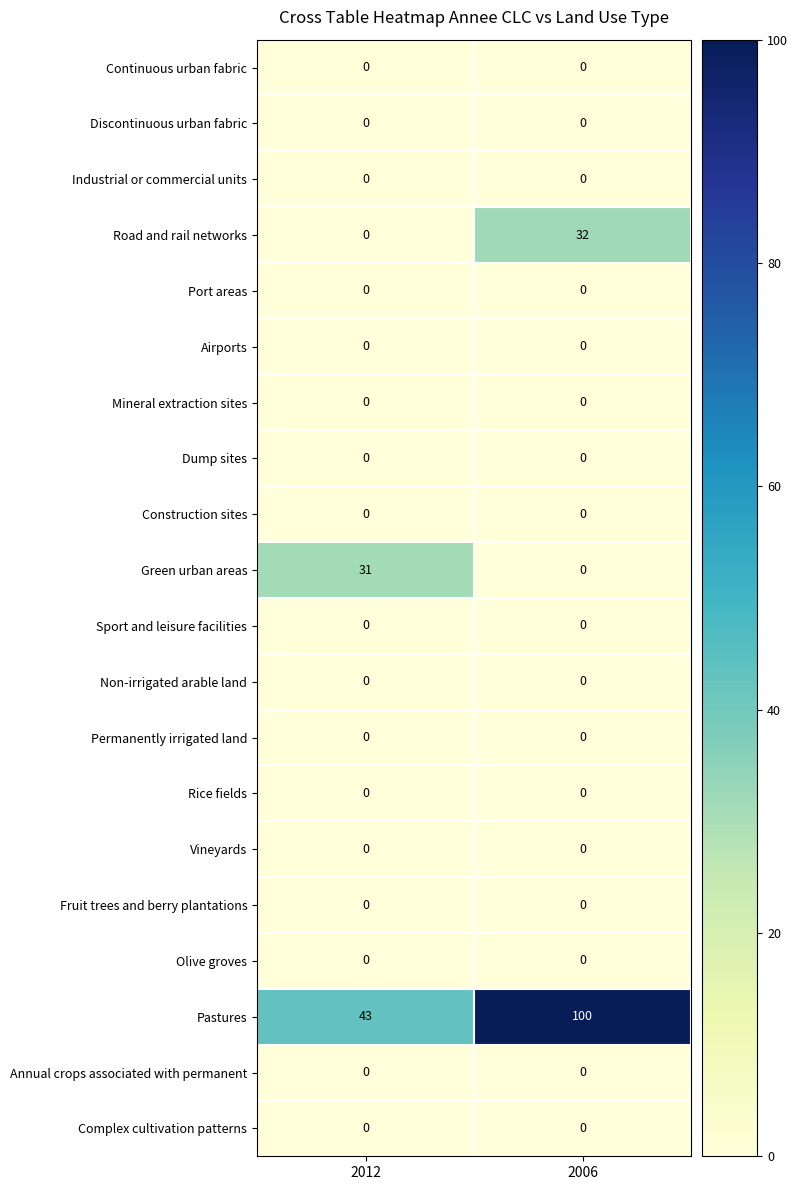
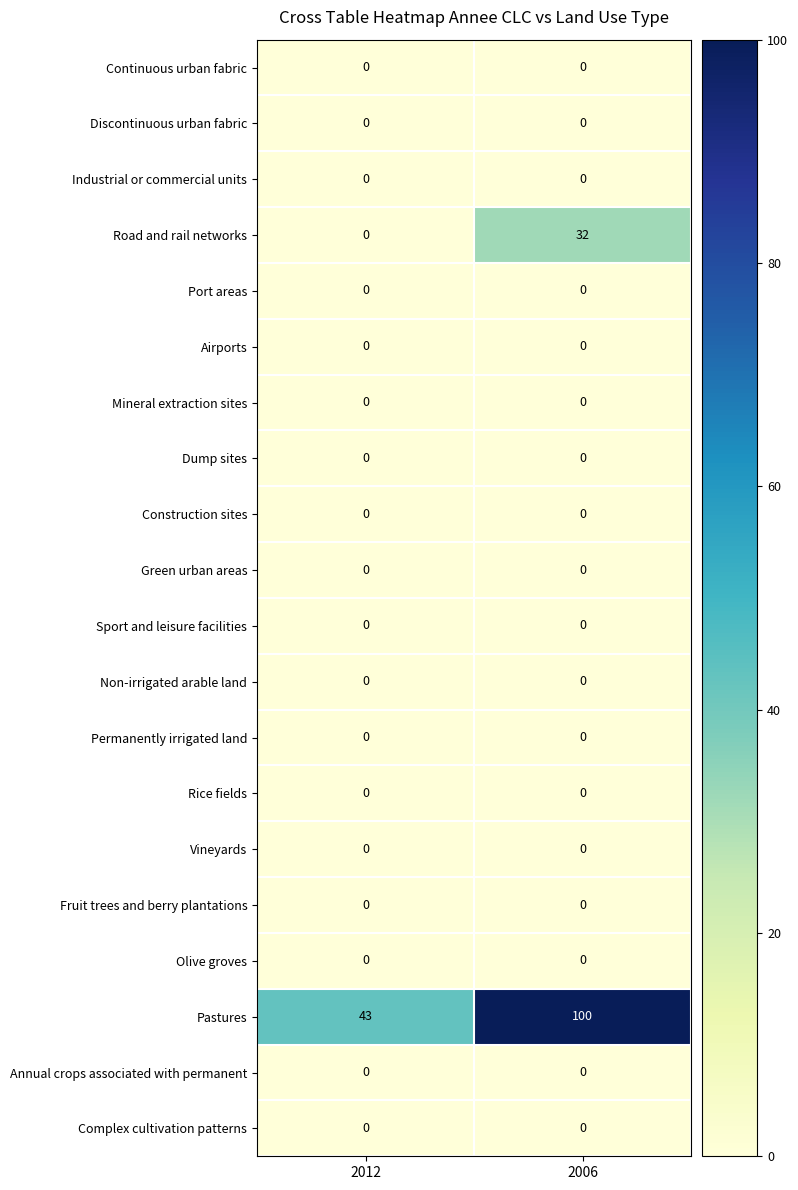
  {
    "Continuous urban fabric": {
      "2012": 0,
      "2006": 0
    },
    "Discontinuous urban fabric": {
      "2012": 0,
      "2006": 0
    },
    "Industrial or commercial units": {
      "2012": 0,
      "2006": 0
    },
    "Road and rail networks": {
      "2012": 0,
      "2006": 32
    },
    "Port areas": {
      "2012": 0,
      "2006": 0
    },
    "Airports": {
      "2012": 0,
      "2006": 0
    },
    "Mineral extraction sites": {
      "2012": 0,
      "2006": 0
    },
    "Dump sites": {
      "2012": 0,
      "2006": 0
    },
    "Construction sites": {
      "2012": 0,
      "2006": 0
    },
    "Green urban areas": {
-     "2012": 31,
+     "2012": 0,
      "2006": 0
    },
    "Sport and leisure facilities": {
      "2012": 0,
      "2006": 0
    },
    "Non-irrigated arable land": {
      "2012": 0,
      "2006": 0
    },
    "Permanently irrigated land": {
      "2012": 0,
      "2006": 0
    },
    "Rice fields": {
      "2012": 0,
      "2006": 0
    },
    "Vineyards": {
      "2012": 0,
      "2006": 0
    },
    "Fruit trees and berry plantations": {
      "2012": 0,
      "2006": 0
    },
    "Olive groves": {
      "2012": 0,
      "2006": 0
    },
    "Pastures": {
      "2012": 43,
      "2006": 100
    },
    "Annual crops associated with permanent": {
      "2012": 0,
      "2006": 0
    },
    "Complex cultivation patterns": {
      "2012": 0,
      "2006": 0
    }
  }
